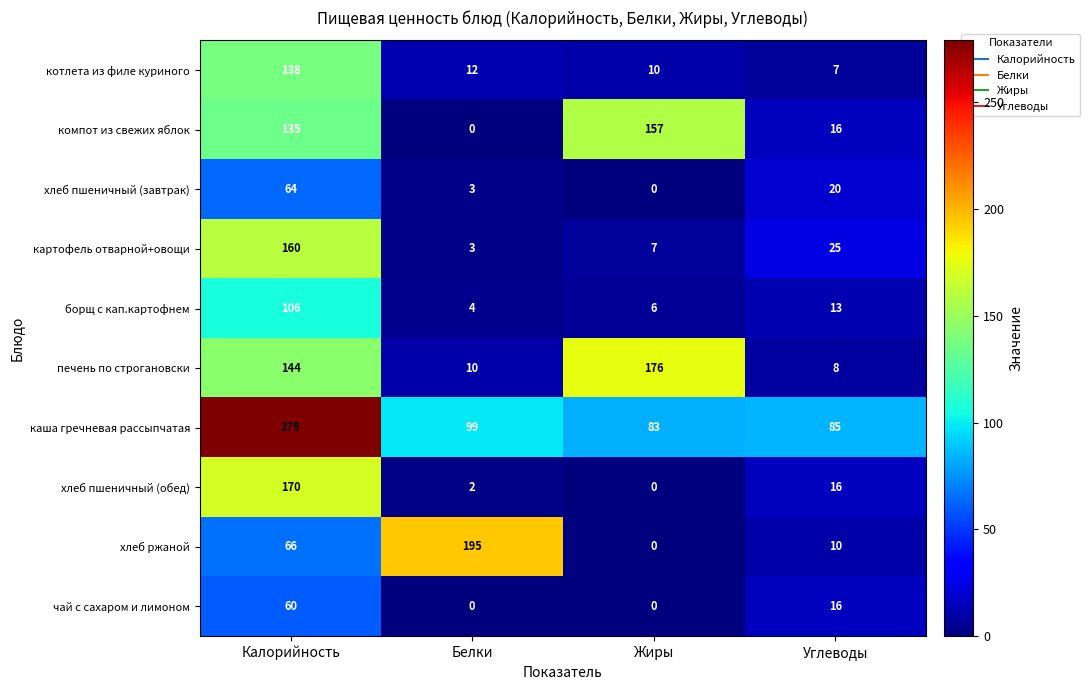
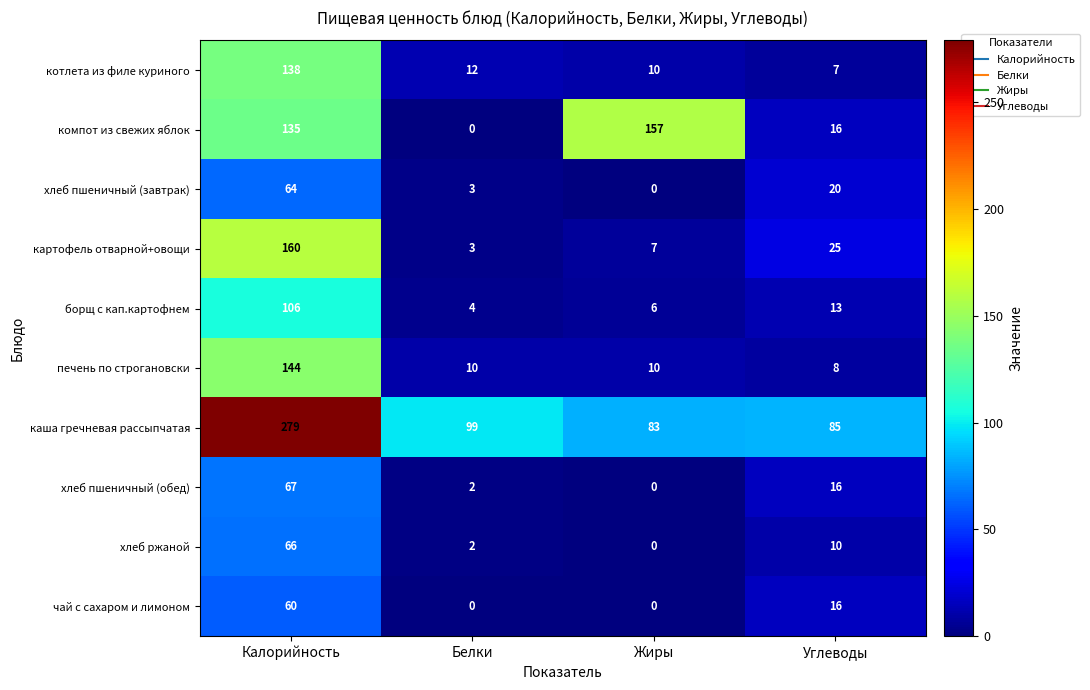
  {
    "котлета из филе куриного": {
      "Калорийность": 138,
      "Белки": 12,
      "Жиры": 10,
      "Углеводы": 7
    },
    "компот из свежих яблок": {
      "Калорийность": 135,
      "Белки": 0,
      "Жиры": 157,
      "Углеводы": 16
    },
    "хлеб пшеничный (завтрак)": {
      "Калорийность": 64,
      "Белки": 3,
      "Жиры": 0,
      "Углеводы": 20
    },
    "картофель отварной+овощи": {
      "Калорийность": 160,
      "Белки": 3,
      "Жиры": 7,
      "Углеводы": 25
    },
    "борщ с кап.картофнем": {
      "Калорийность": 106,
      "Белки": 4,
      "Жиры": 6,
      "Углеводы": 13
    },
    "печень по строгановски": {
      "Калорийность": 144,
      "Белки": 10,
-     "Жиры": 176,
+     "Жиры": 10,
      "Углеводы": 8
    },
    "каша гречневая рассыпчатая": {
      "Калорийность": 279,
      "Белки": 99,
      "Жиры": 83,
      "Углеводы": 85
    },
    "хлеб пшеничный (обед)": {
-     "Калорийность": 170,
+     "Калорийность": 67,
      "Белки": 2,
      "Жиры": 0,
      "Углеводы": 16
    },
    "хлеб ржаной": {
      "Калорийность": 66,
-     "Белки": 195,
+     "Белки": 2,
      "Жиры": 0,
      "Углеводы": 10
    },
    "чай с сахаром и лимоном": {
      "Калорийность": 60,
      "Белки": 0,
      "Жиры": 0,
      "Углеводы": 16
    }
  }
